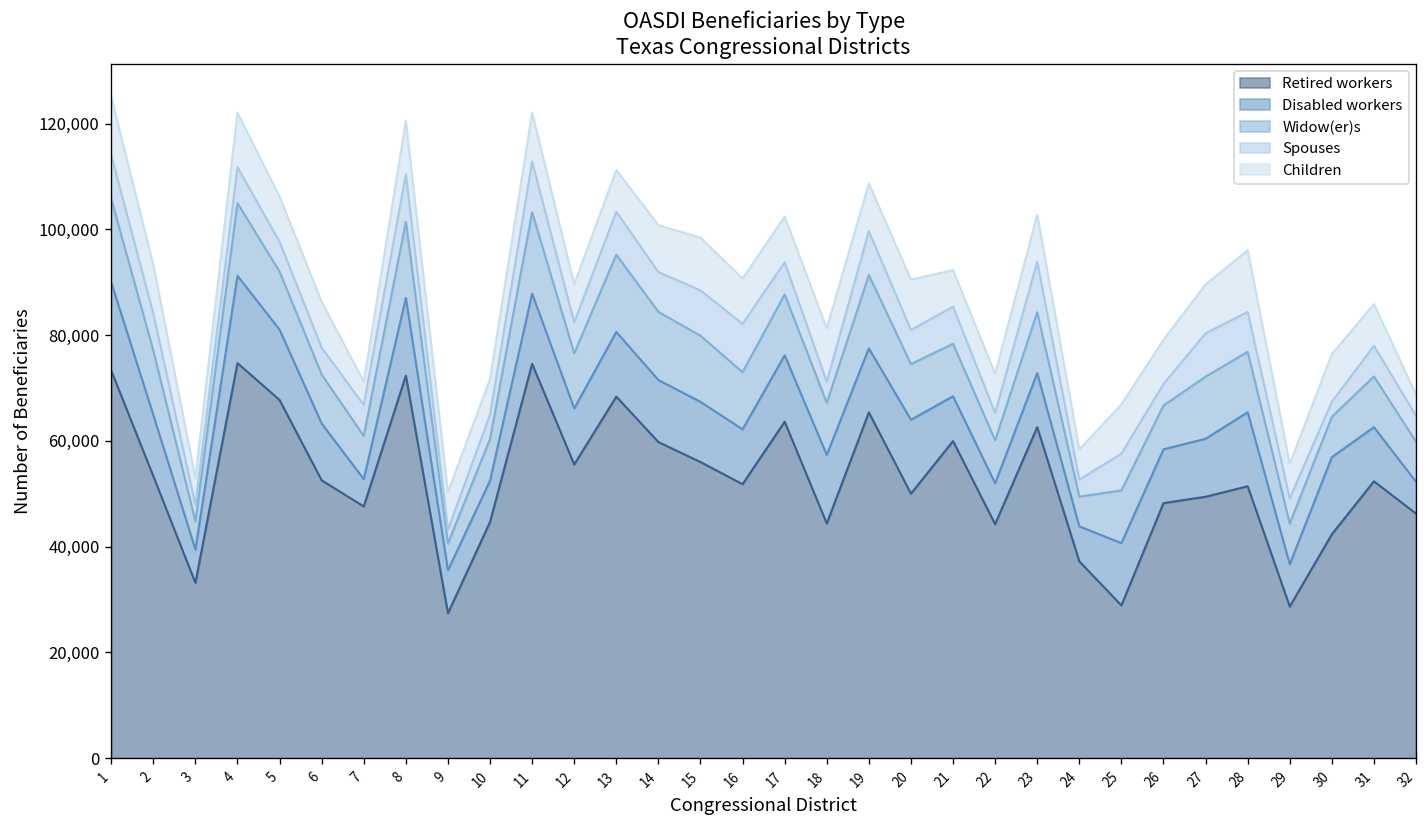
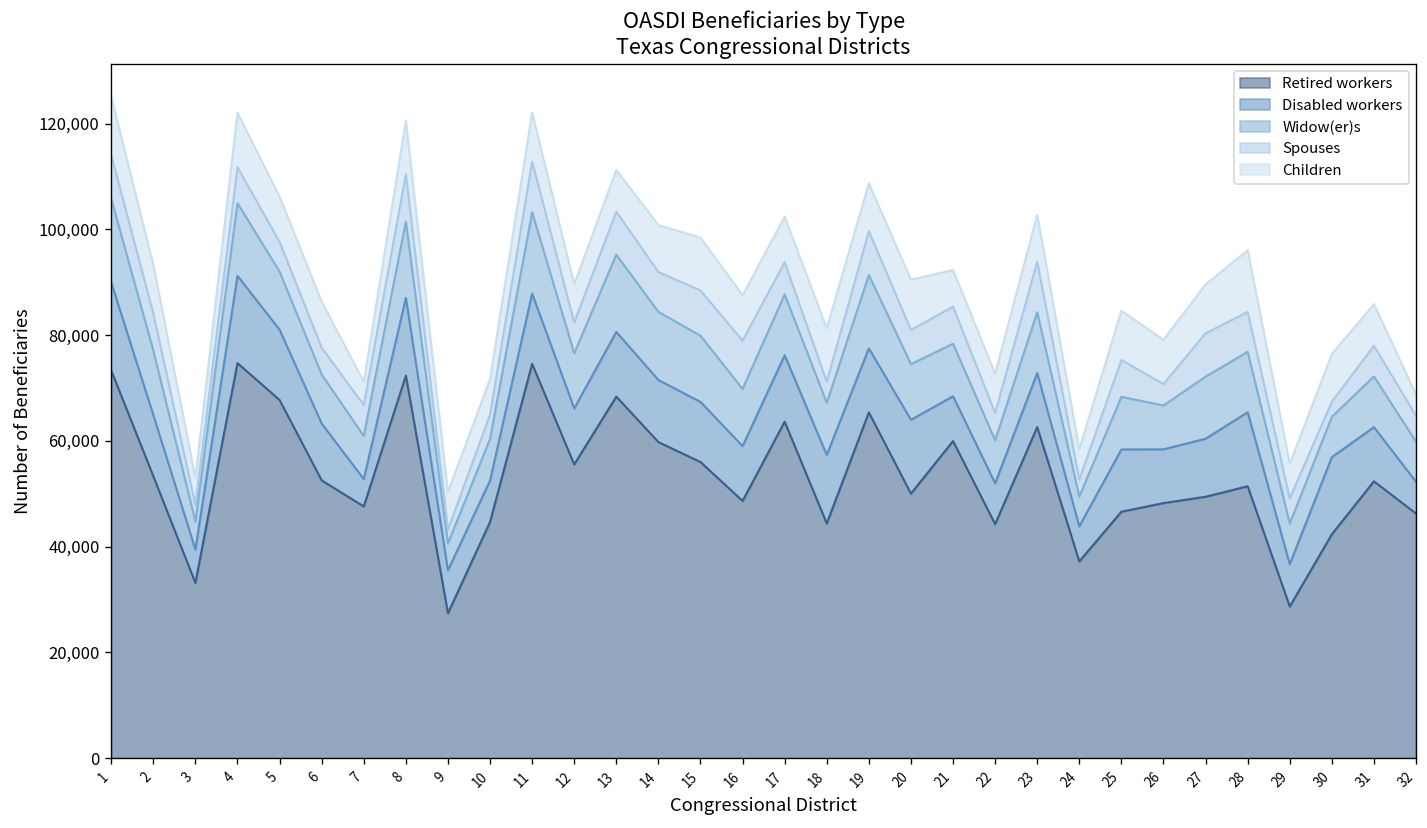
  {
    "Retired workers": {
      "1": "73,000",
      "2": "53,000",
      "3": "33,000",
      "4": "75,000",
      "5": "68,000",
      "6": "53,000",
      "7": "48,000",
      "8": "72,000",
      "9": "27,000",
      "10": "45,000",
      "11": "75,000",
      "12": "56,000",
      "13": "68,000",
      "14": "60,000",
      "15": "56,000",
-     "16": "52,000",
+     "16": "49,000",
      "17": "64,000",
      "18": "44,000",
      "19": "65,000",
      "20": "50,000",
      "21": "60,000",
      "22": "44,000",
      "23": "63,000",
      "24": "37,000",
-     "25": "29,000",
+     "25": "47,000",
      "26": "48,000",
      "27": "49,000",
      "28": "51,000",
      "29": "29,000",
      "30": "42,000",
      "31": "52,000",
      "32": "46,000"
    }
  }
